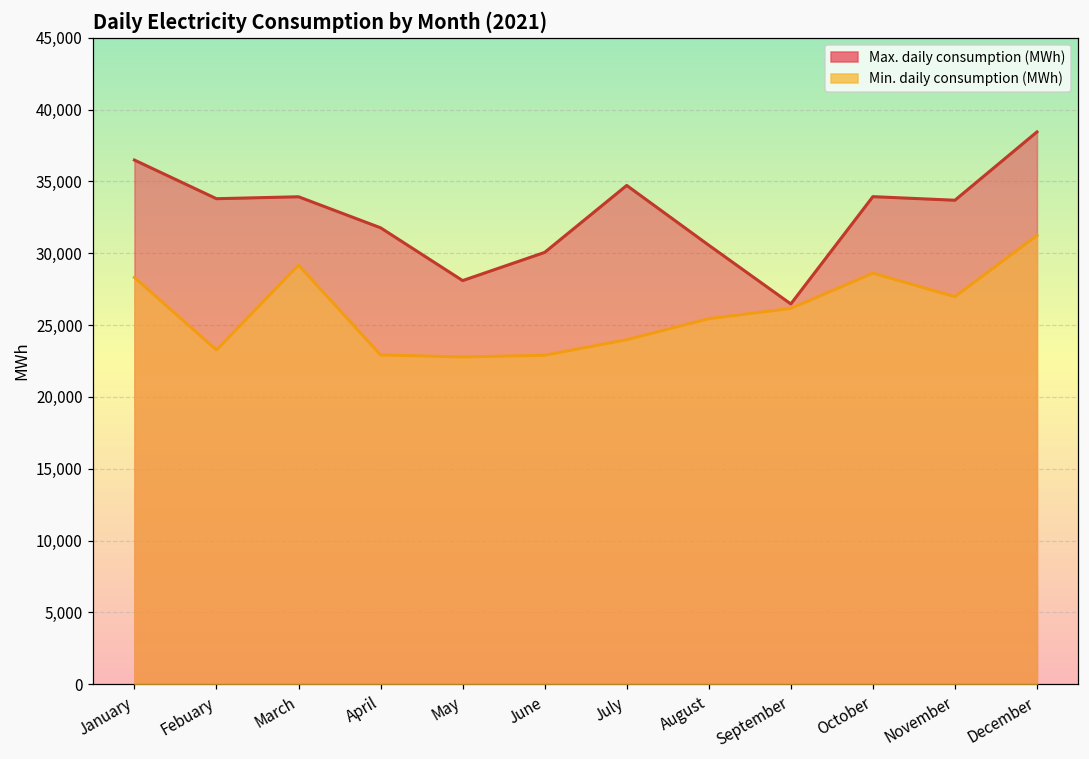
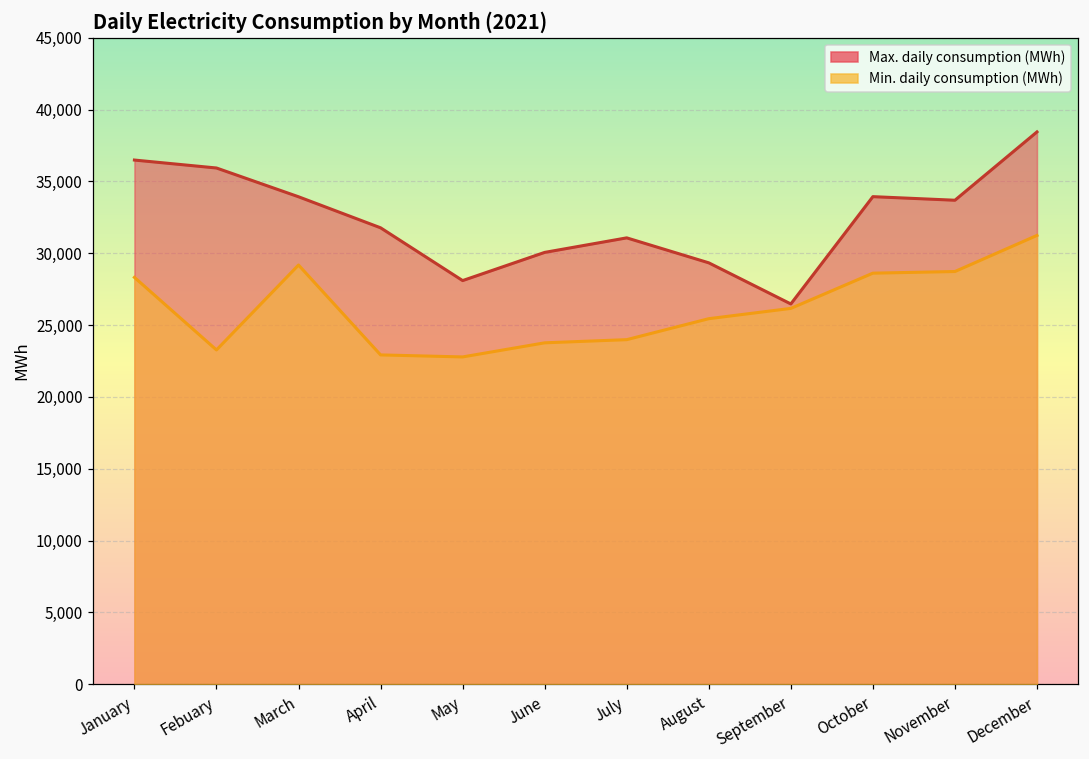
  {
    "Max. daily consumption (MWh)": {
      "January": "36,500",
-     "Febuary": "33,800",
+     "Febuary": "35,900",
      "March": "33,900",
      "April": "31,800",
      "May": "28,100",
      "June": "30,100",
-     "July": "34,700",
-     "August": "30,600",
+     "July": "31,100",
+     "August": "29,300",
      "September": "26,500",
      "October": "33,900",
      "November": "33,700",
      "December": "38,400"
    },
    "Min. daily consumption (MWh)": {
      "January": "28,300",
      "Febuary": "23,300",
      "March": "29,200",
      "April": "22,900",
      "May": "22,800",
-     "June": "22,900",
+     "June": "23,800",
      "July": "24,000",
      "August": "25,400",
      "September": "26,200",
      "October": "28,600",
-     "November": "27,000",
+     "November": "28,700",
      "December": "31,200"
    }
  }
